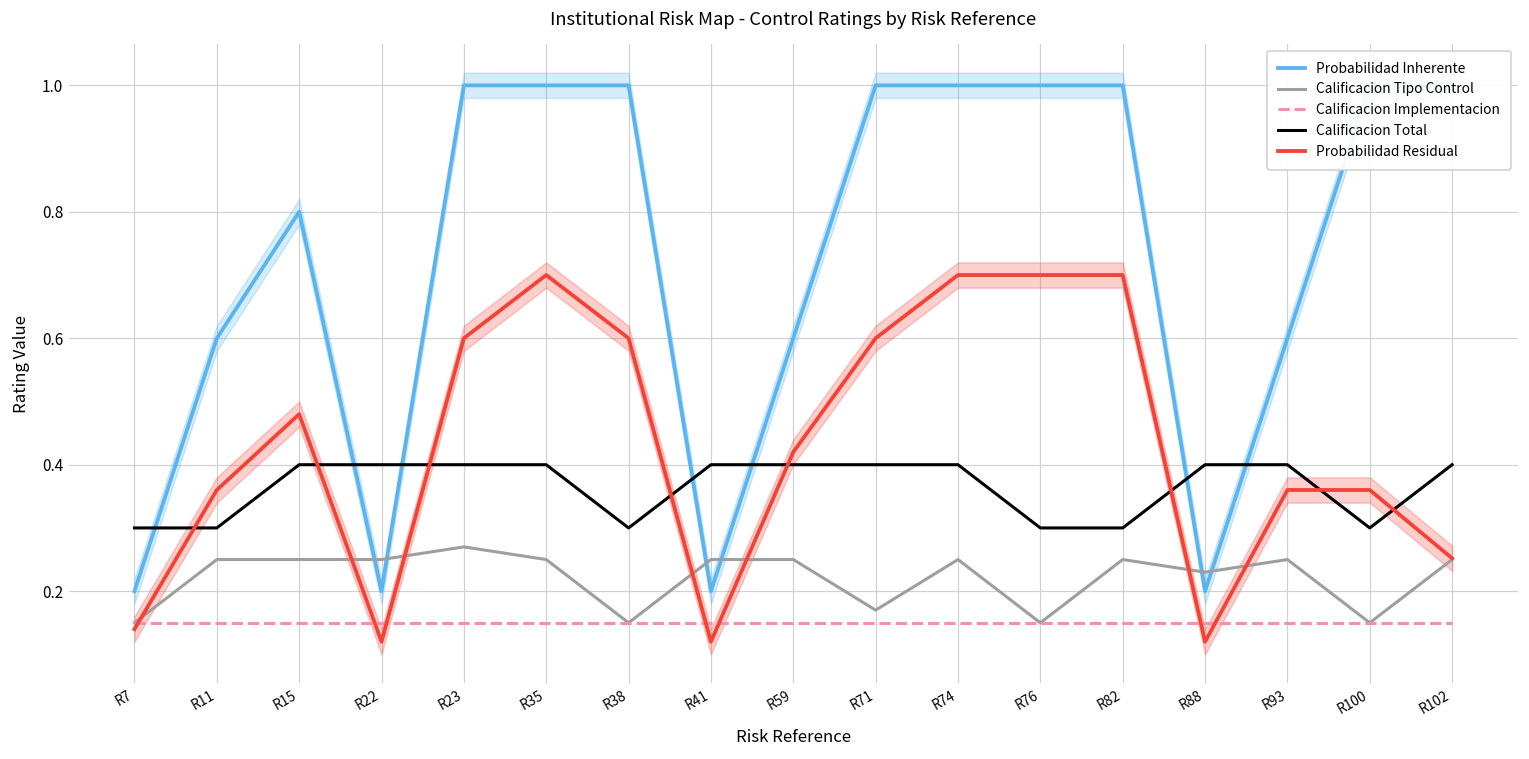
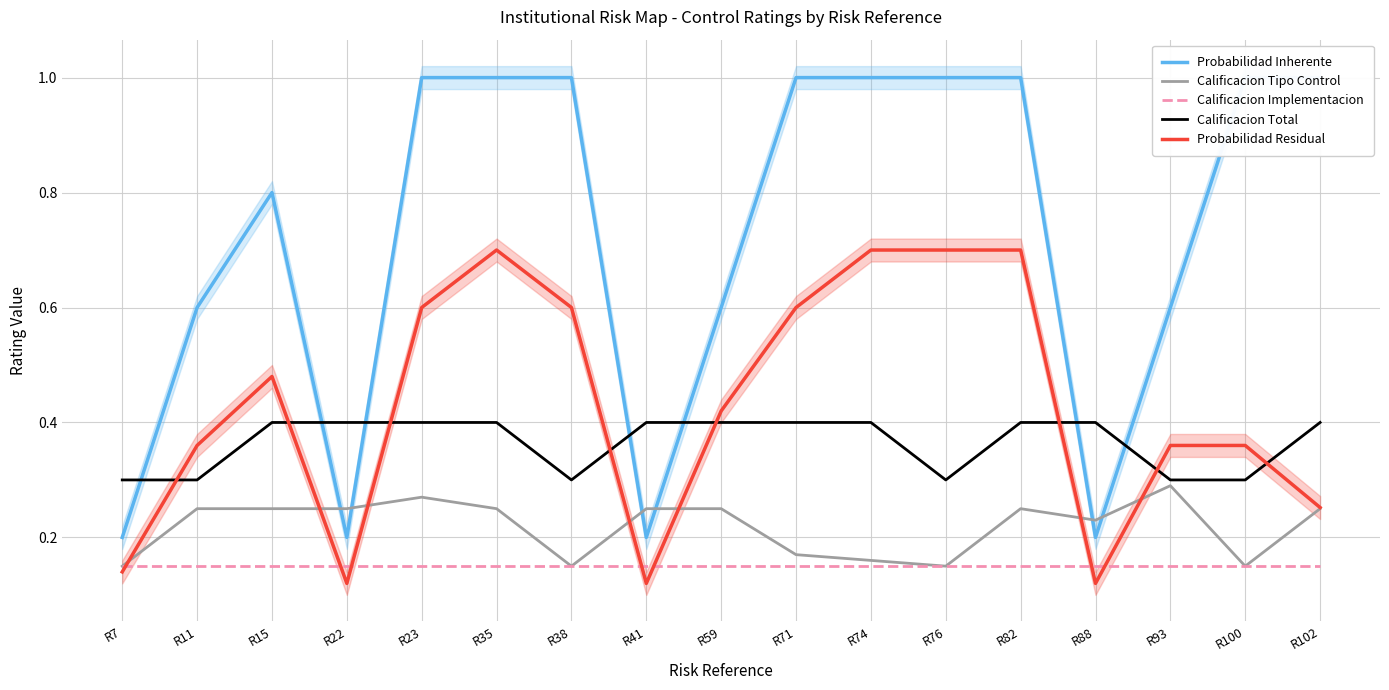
  {
    "Calificacion Tipo Control": {
      "R11": 0.25,
      "R15": 0.25,
      "R22": 0.25,
      "R23": 0.27,
      "R35": 0.25,
      "R41": 0.25,
      "R59": 0.25,
      "R71": 0.17,
-     "R74": 0.25,
+     "R74": 0.16,
      "R82": 0.25,
      "R88": 0.23,
-     "R93": 0.25
+     "R93": 0.29
    },
    "Calificacion Implementacion": {
      "R11": 0.15,
      "R15": 0.15,
      "R22": 0.15,
      "R23": 0.15,
      "R35": 0.15,
      "R41": 0.15,
      "R59": 0.15,
      "R71": 0.15,
      "R74": 0.15,
      "R82": 0.15,
      "R88": 0.15,
      "R93": 0.15,
      "R102": 0.15
    },
    "Calificacion Total": {
      "R7": 0.3,
      "R11": 0.3,
      "R15": 0.4,
      "R22": 0.4,
      "R23": 0.4,
      "R35": 0.4,
      "R38": 0.3,
      "R41": 0.4,
      "R59": 0.4,
      "R71": 0.4,
      "R74": 0.4,
      "R76": 0.3,
-     "R82": 0.3,
+     "R82": 0.4,
      "R88": 0.4,
-     "R93": 0.4,
+     "R93": 0.3,
      "R100": 0.3,
      "R102": 0.4
    }
  }
